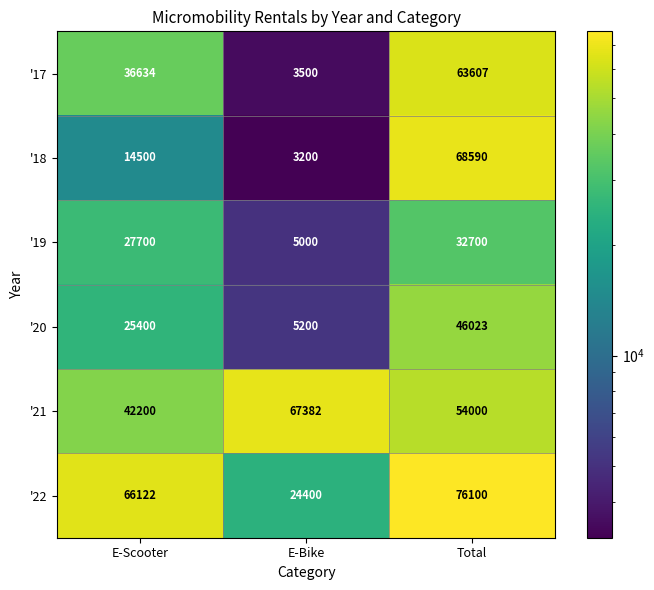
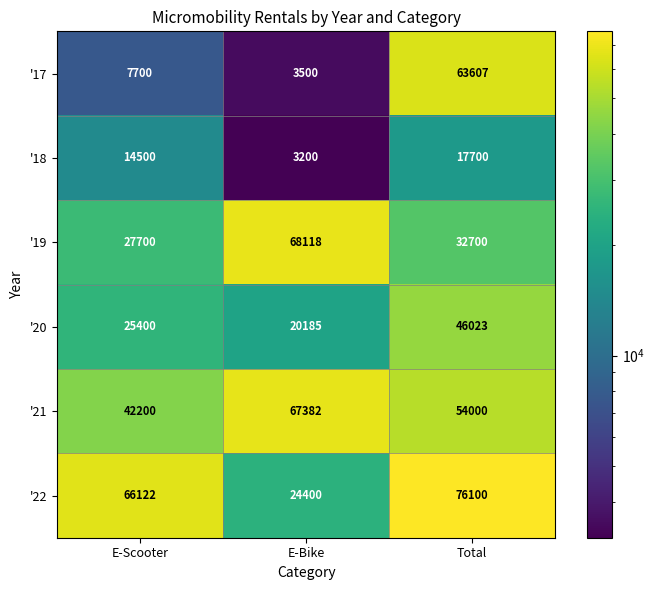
  {
    "'17": {
-     "E-Scooter": 36634,
+     "E-Scooter": 7700,
      "E-Bike": 3500,
      "Total": 63607
    },
    "'18": {
      "E-Scooter": 14500,
      "E-Bike": 3200,
-     "Total": 68590
+     "Total": 17700
    },
    "'19": {
      "E-Scooter": 27700,
-     "E-Bike": 5000,
+     "E-Bike": 68118,
      "Total": 32700
    },
    "'20": {
      "E-Scooter": 25400,
-     "E-Bike": 5200,
+     "E-Bike": 20185,
      "Total": 46023
    },
    "'21": {
      "E-Scooter": 42200,
      "E-Bike": 67382,
      "Total": 54000
    },
    "'22": {
      "E-Scooter": 66122,
      "E-Bike": 24400,
      "Total": 76100
    }
  }
